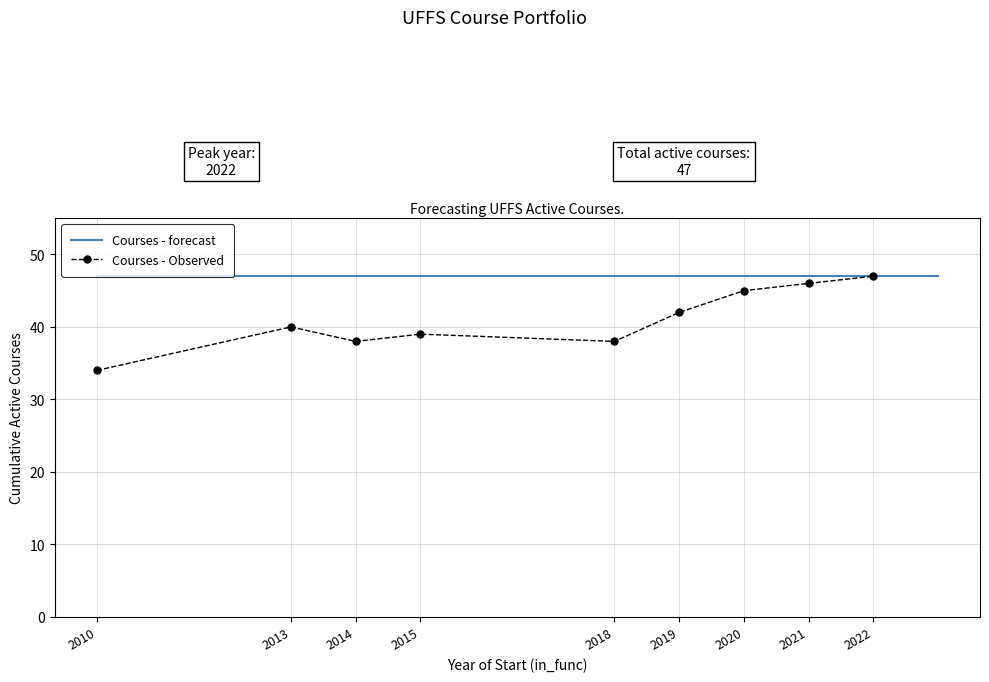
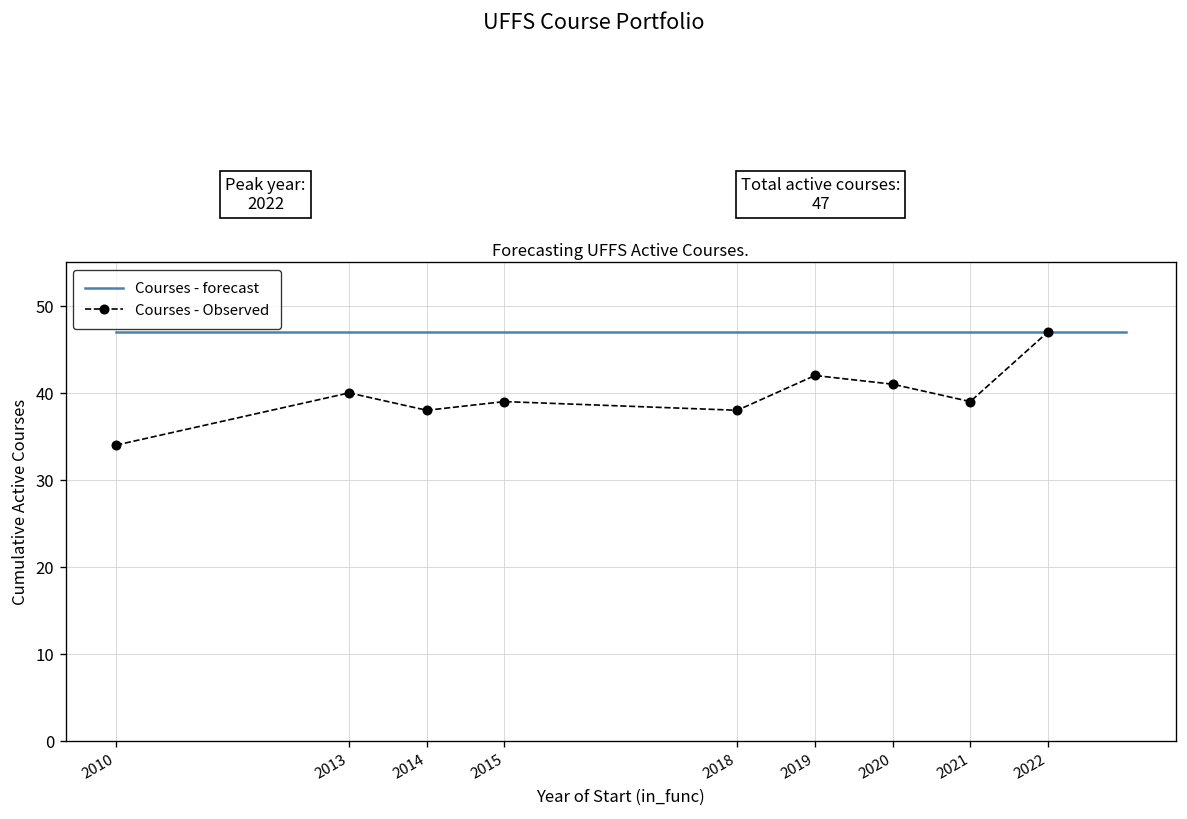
  {
    "Courses - forecast": {
      "2013": 47,
      "2014": 47,
      "2015": 47,
      "2018": 47,
      "2019": 47,
      "2020": 47,
      "2021": 47
    },
    "Courses - Observed": {
      "2010": 34,
      "2013": 40,
      "2014": 38,
      "2015": 39,
      "2018": 38,
      "2019": 42,
-     "2020": 45,
-     "2021": 46
+     "2020": 41,
+     "2021": 39
    }
  }
